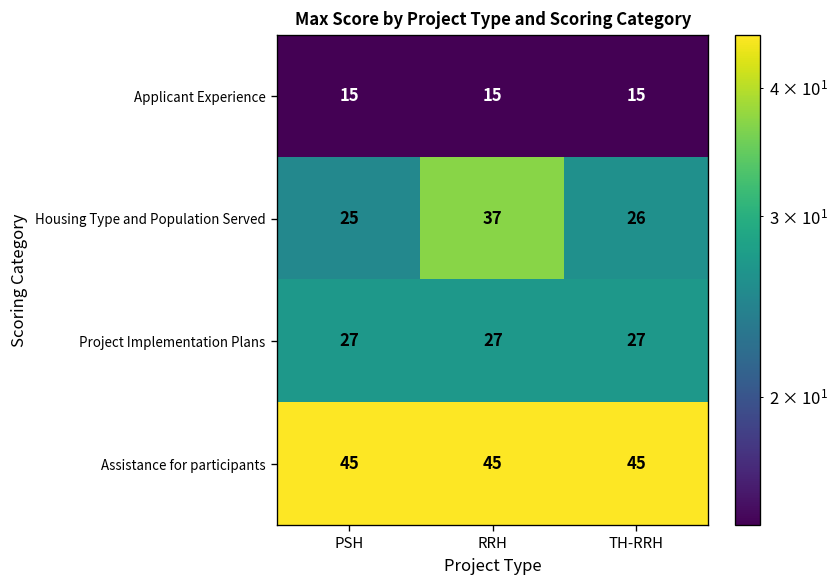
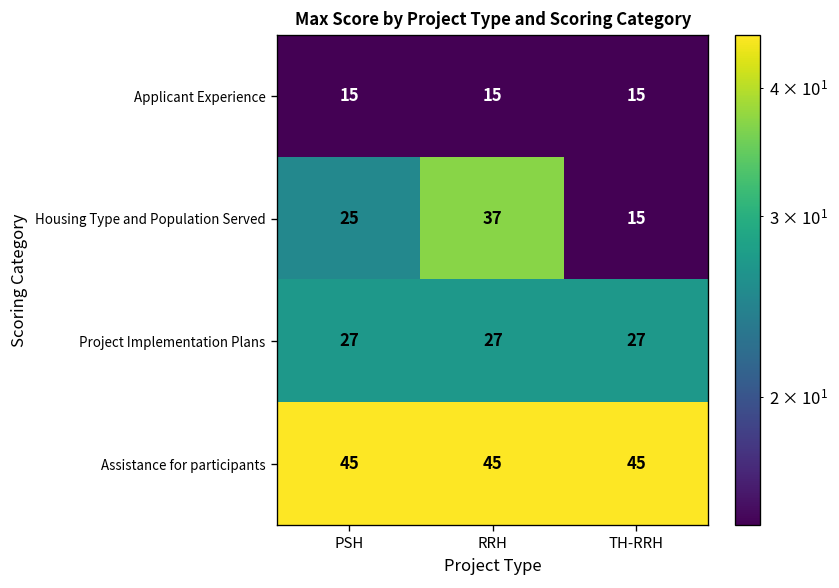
  {
    "Applicant Experience": {
      "PSH": 15,
      "RRH": 15,
      "TH-RRH": 15
    },
    "Housing Type and Population Served": {
      "PSH": 25,
      "RRH": 37,
-     "TH-RRH": 26
+     "TH-RRH": 15
    },
    "Project Implementation Plans": {
      "PSH": 27,
      "RRH": 27,
      "TH-RRH": 27
    },
    "Assistance for participants": {
      "PSH": 45,
      "RRH": 45,
      "TH-RRH": 45
    }
  }
